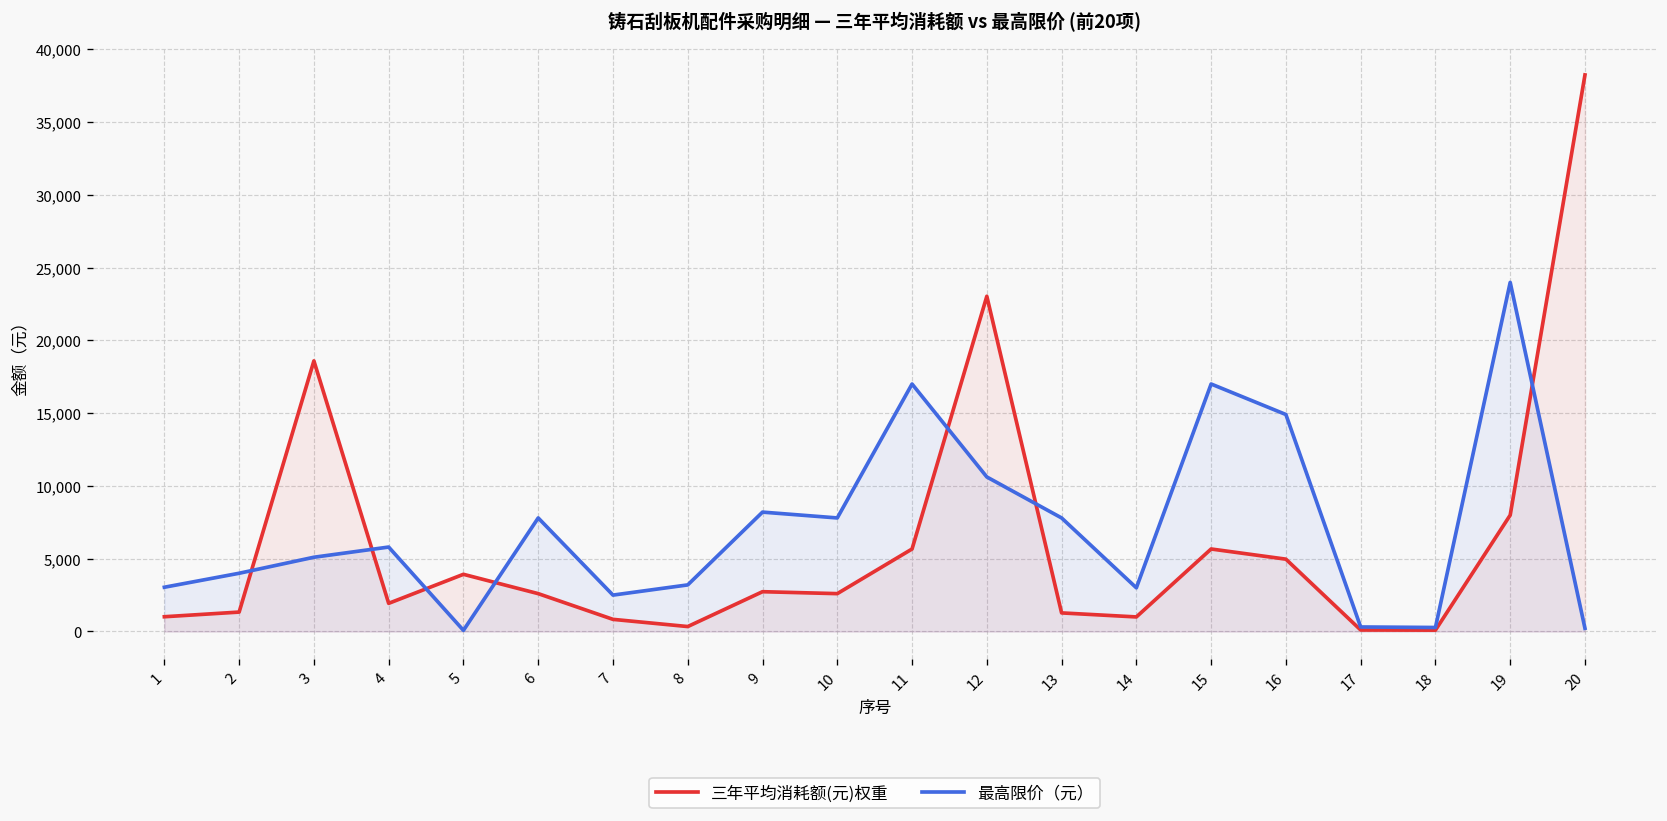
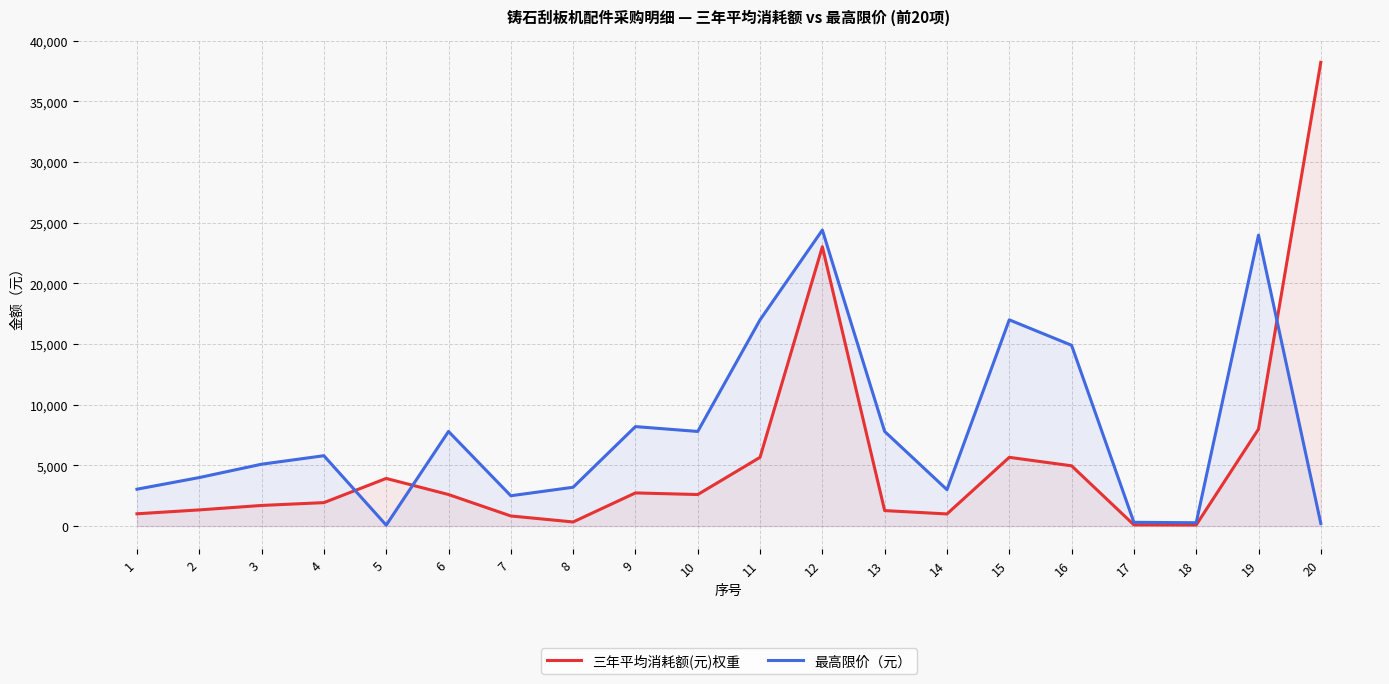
  {
    "三年平均消耗额(元)权重": {
      "1": "1,000",
      "2": "1,300",
-     "3": "18,600",
+     "3": "1,700",
      "4": "1,900",
      "5": "3,900",
      "6": "2,600",
      "7": "800",
      "8": "300",
      "9": "2,700",
      "10": "2,600",
      "11": "5,700",
      "12": "23,000",
      "13": "1,300",
      "14": "1,000",
      "15": "5,700",
      "16": "5,000",
      "19": "8,000",
      "20": "38,200"
    },
    "最高限价（元）": {
      "1": "3,000",
      "2": "4,000",
      "3": "5,100",
      "4": "5,800",
      "5": "100",
      "6": "7,800",
      "7": "2,500",
      "8": "3,200",
      "9": "8,200",
      "10": "7,800",
      "11": "17,000",
-     "12": "10,600",
+     "12": "24,400",
      "13": "7,800",
      "14": "3,000",
      "15": "17,000",
      "16": "14,900",
      "19": "24,000",
      "20": "200"
    }
  }
